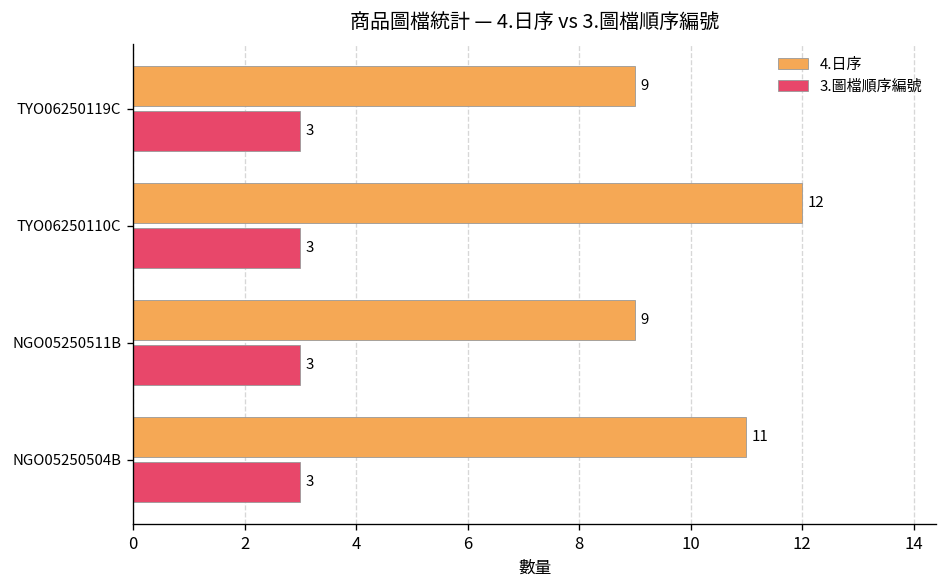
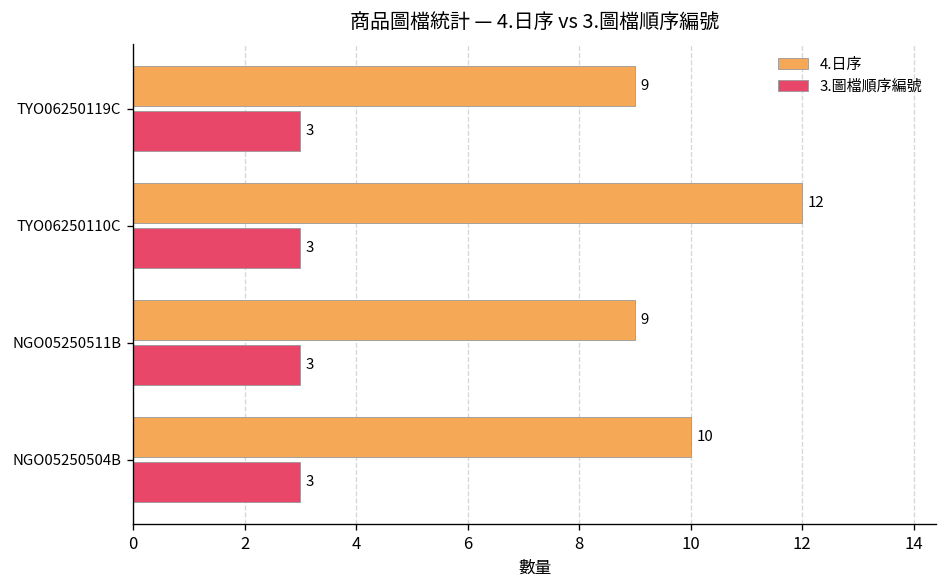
  {
    "4.日序": {
      "TYO06250119C": 9,
      "TYO06250110C": 12,
      "NGO05250511B": 9,
-     "NGO05250504B": 11
+     "NGO05250504B": 10
    },
    "3.圖檔順序編號": {
      "TYO06250119C": 3,
      "TYO06250110C": 3,
      "NGO05250511B": 3,
      "NGO05250504B": 3
    }
  }
